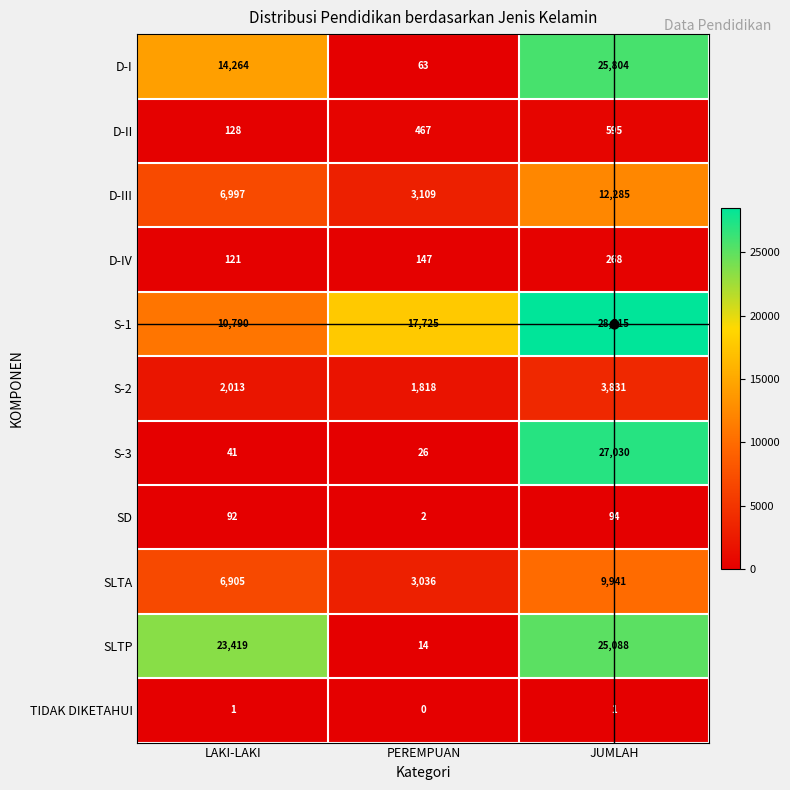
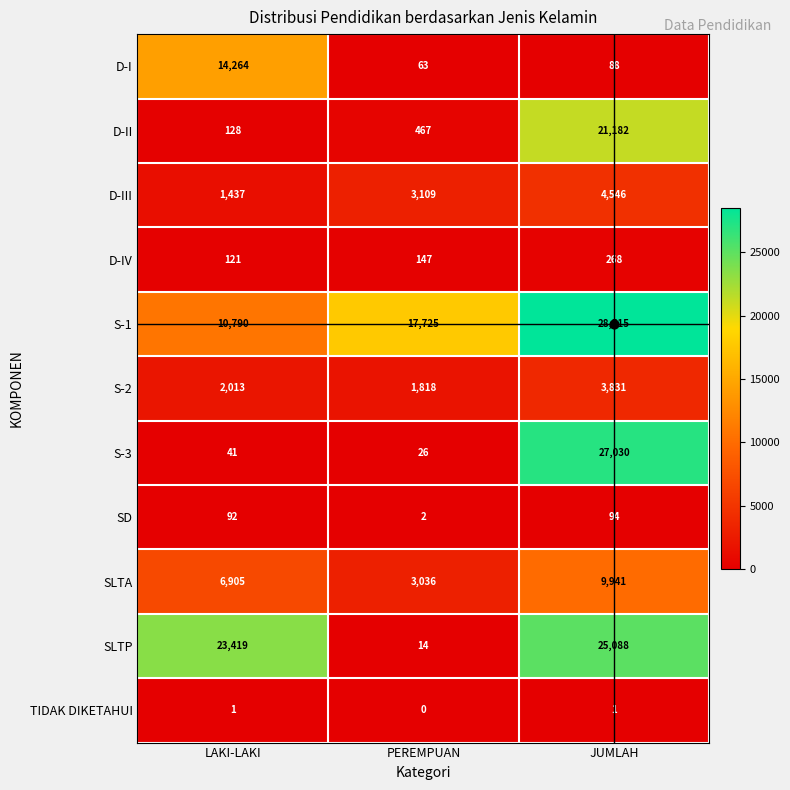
  {
    "D-I": {
      "LAKI-LAKI": "14,264",
      "PEREMPUAN": "63",
-     "JUMLAH": "25,804"
+     "JUMLAH": "88"
    },
    "D-II": {
      "LAKI-LAKI": "128",
      "PEREMPUAN": "467",
-     "JUMLAH": "595"
+     "JUMLAH": "21,182"
    },
    "D-III": {
-     "LAKI-LAKI": "6,997",
+     "LAKI-LAKI": "1,437",
      "PEREMPUAN": "3,109",
-     "JUMLAH": "12,285"
+     "JUMLAH": "4,546"
    },
    "D-IV": {
      "LAKI-LAKI": "121",
      "PEREMPUAN": "147",
      "JUMLAH": "268"
    },
    "S-1": {
      "LAKI-LAKI": "10,790",
      "PEREMPUAN": "17,725"
    },
    "S-2": {
      "LAKI-LAKI": "2,013",
      "PEREMPUAN": "1,818",
      "JUMLAH": "3,831"
    },
    "S-3": {
      "LAKI-LAKI": "41",
      "PEREMPUAN": "26",
      "JUMLAH": "27,030"
    },
    "SD": {
      "LAKI-LAKI": "92",
      "PEREMPUAN": "2",
      "JUMLAH": "94"
    },
    "SLTA": {
      "LAKI-LAKI": "6,905",
      "PEREMPUAN": "3,036",
      "JUMLAH": "9,941"
    },
    "SLTP": {
      "LAKI-LAKI": "23,419",
      "PEREMPUAN": "14",
      "JUMLAH": "25,088"
    },
    "TIDAK DIKETAHUI": {
      "LAKI-LAKI": "1",
      "PEREMPUAN": "0",
      "JUMLAH": "1"
    }
  }
